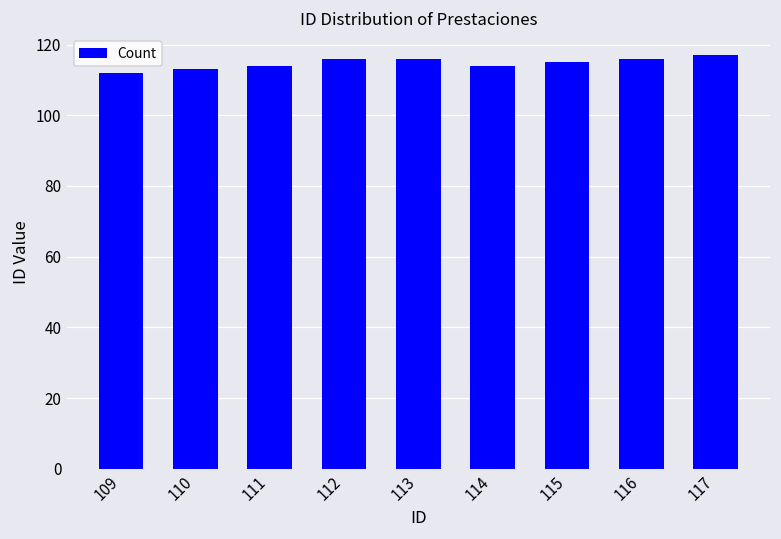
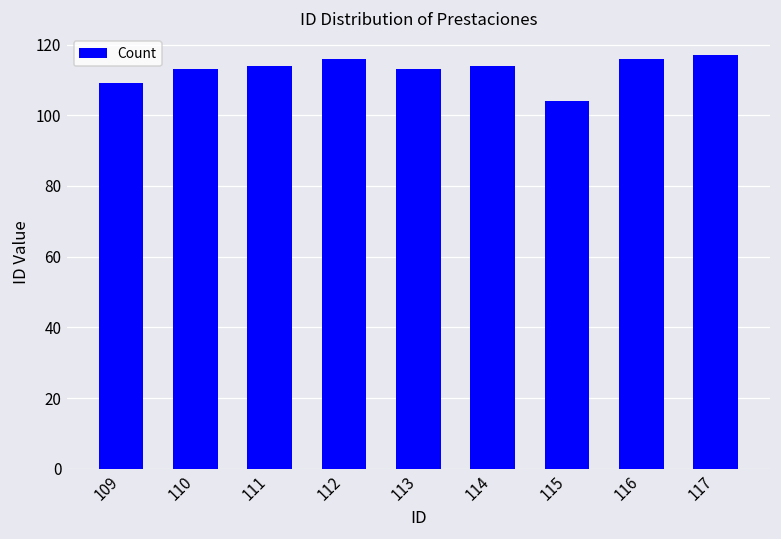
  {
-   "109": 112,
+   "109": 109,
    "110": 113,
    "111": 114,
    "112": 116,
-   "113": 116,
+   "113": 113,
    "114": 114,
-   "115": 115,
+   "115": 104,
    "116": 116,
    "117": 117
  }
